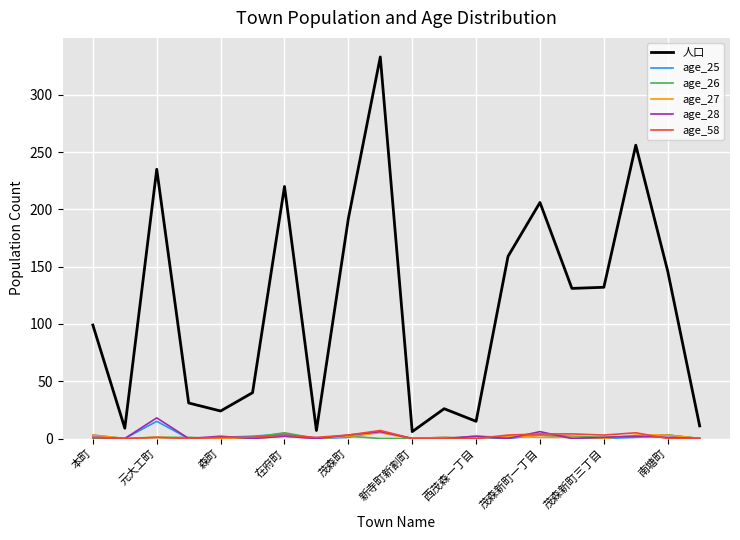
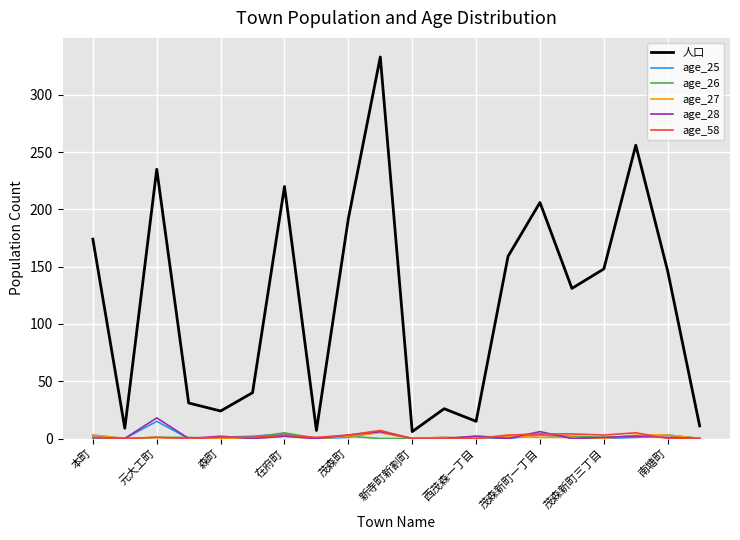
  {
    "人口": {
-     "本町": 99,
+     "本町": 174,
      "元大工町": 235,
      "森町": 24,
      "在府町": 220,
      "茂森町": 192,
      "新寺町新割町": 6,
      "西茂森一丁目": 15,
      "茂森新町一丁目": 206,
-     "茂森新町三丁目": 132,
+     "茂森新町三丁目": 148,
      "南塘町": 146
    },
    "age_25": {
      "元大工町": 15
    },
    "age_28": {
      "元大工町": 18
    }
  }
